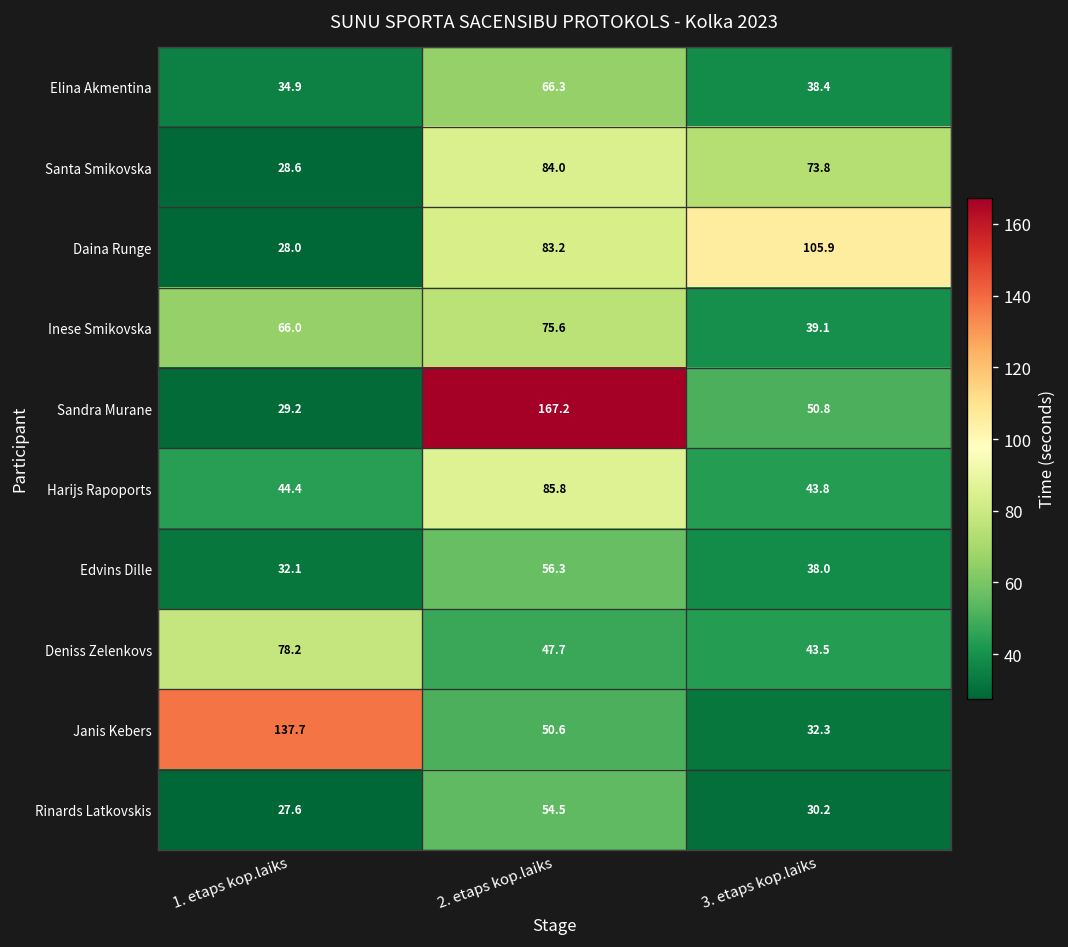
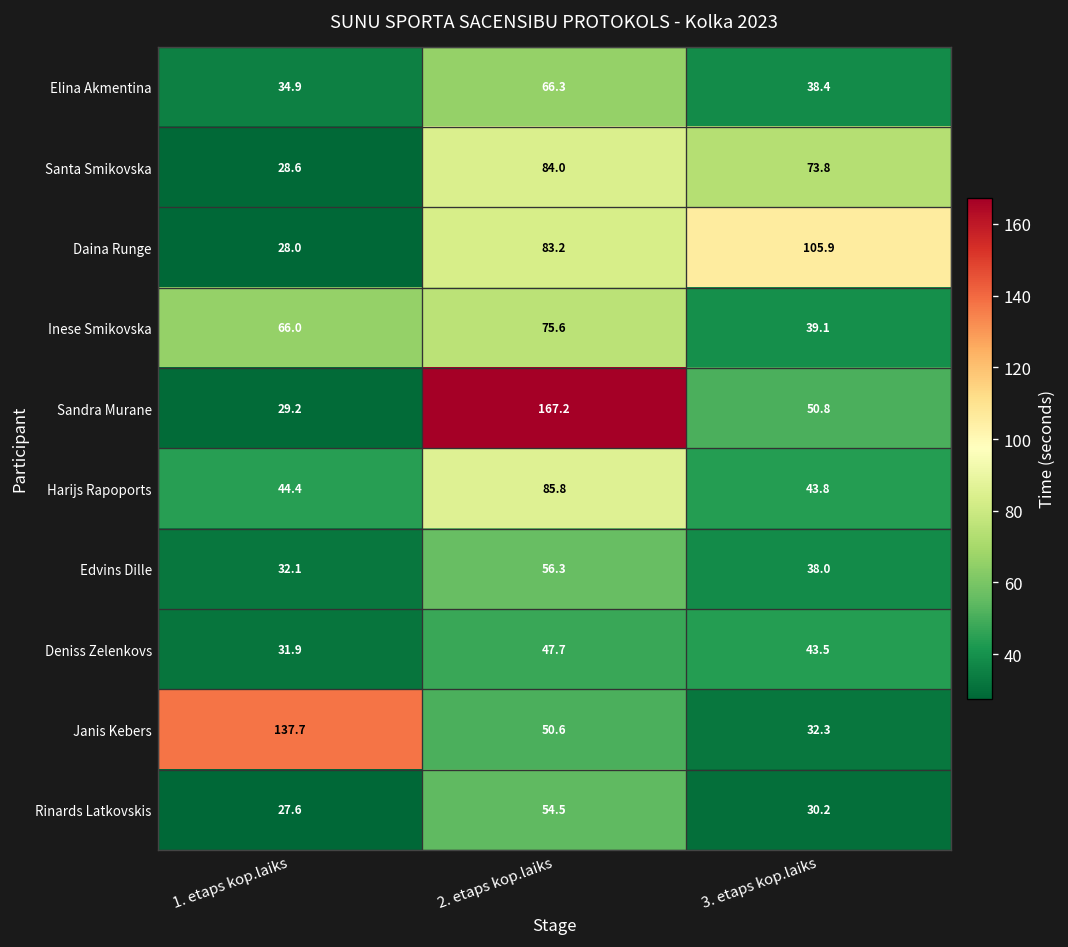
  {
    "Elina Akmentina": {
      "1. etaps kop.laiks": 34.9,
      "2. etaps kop.laiks": 66.3,
      "3. etaps kop.laiks": 38.4
    },
    "Santa Smikovska": {
      "1. etaps kop.laiks": 28.6,
      "2. etaps kop.laiks": 84.0,
      "3. etaps kop.laiks": 73.8
    },
    "Daina Runge": {
      "1. etaps kop.laiks": 28.0,
      "2. etaps kop.laiks": 83.2,
      "3. etaps kop.laiks": 105.9
    },
    "Inese Smikovska": {
      "1. etaps kop.laiks": 66.0,
      "2. etaps kop.laiks": 75.6,
      "3. etaps kop.laiks": 39.1
    },
    "Sandra Murane": {
      "1. etaps kop.laiks": 29.2,
      "2. etaps kop.laiks": 167.2,
      "3. etaps kop.laiks": 50.8
    },
    "Harijs Rapoports": {
      "1. etaps kop.laiks": 44.4,
      "2. etaps kop.laiks": 85.8,
      "3. etaps kop.laiks": 43.8
    },
    "Edvins Dille": {
      "1. etaps kop.laiks": 32.1,
      "2. etaps kop.laiks": 56.3,
      "3. etaps kop.laiks": 38.0
    },
    "Deniss Zelenkovs": {
-     "1. etaps kop.laiks": 78.2,
+     "1. etaps kop.laiks": 31.9,
      "2. etaps kop.laiks": 47.7,
      "3. etaps kop.laiks": 43.5
    },
    "Janis Kebers": {
      "1. etaps kop.laiks": 137.7,
      "2. etaps kop.laiks": 50.6,
      "3. etaps kop.laiks": 32.3
    },
    "Rinards Latkovskis": {
      "1. etaps kop.laiks": 27.6,
      "2. etaps kop.laiks": 54.5,
      "3. etaps kop.laiks": 30.2
    }
  }
